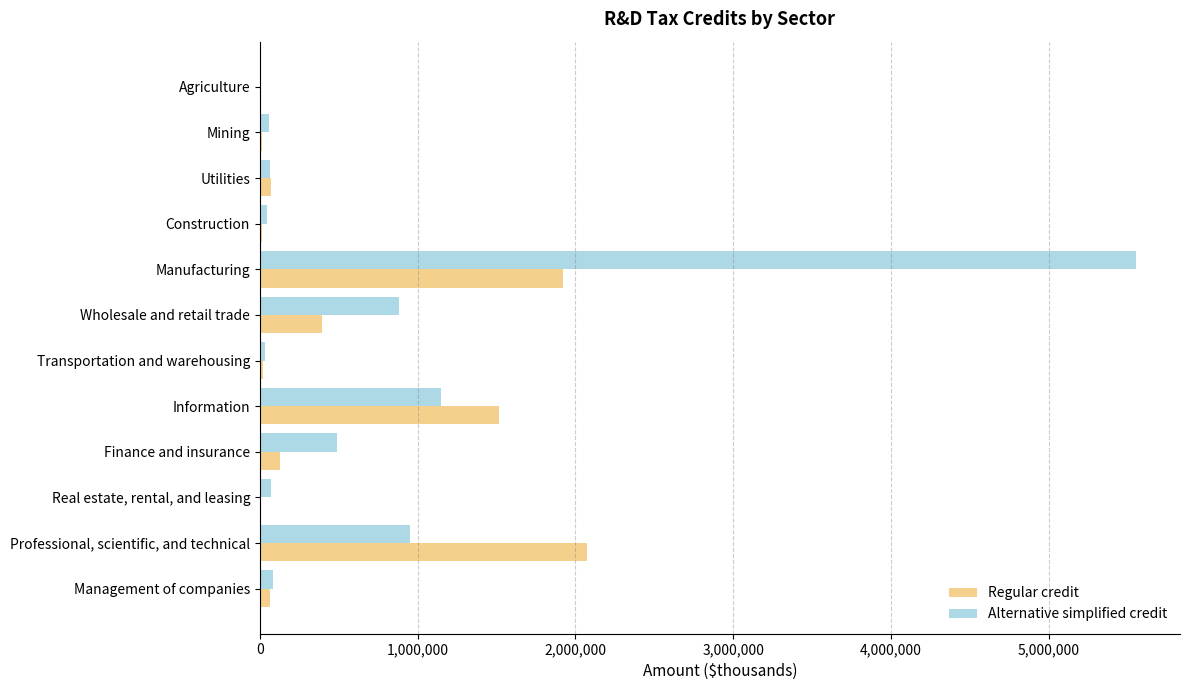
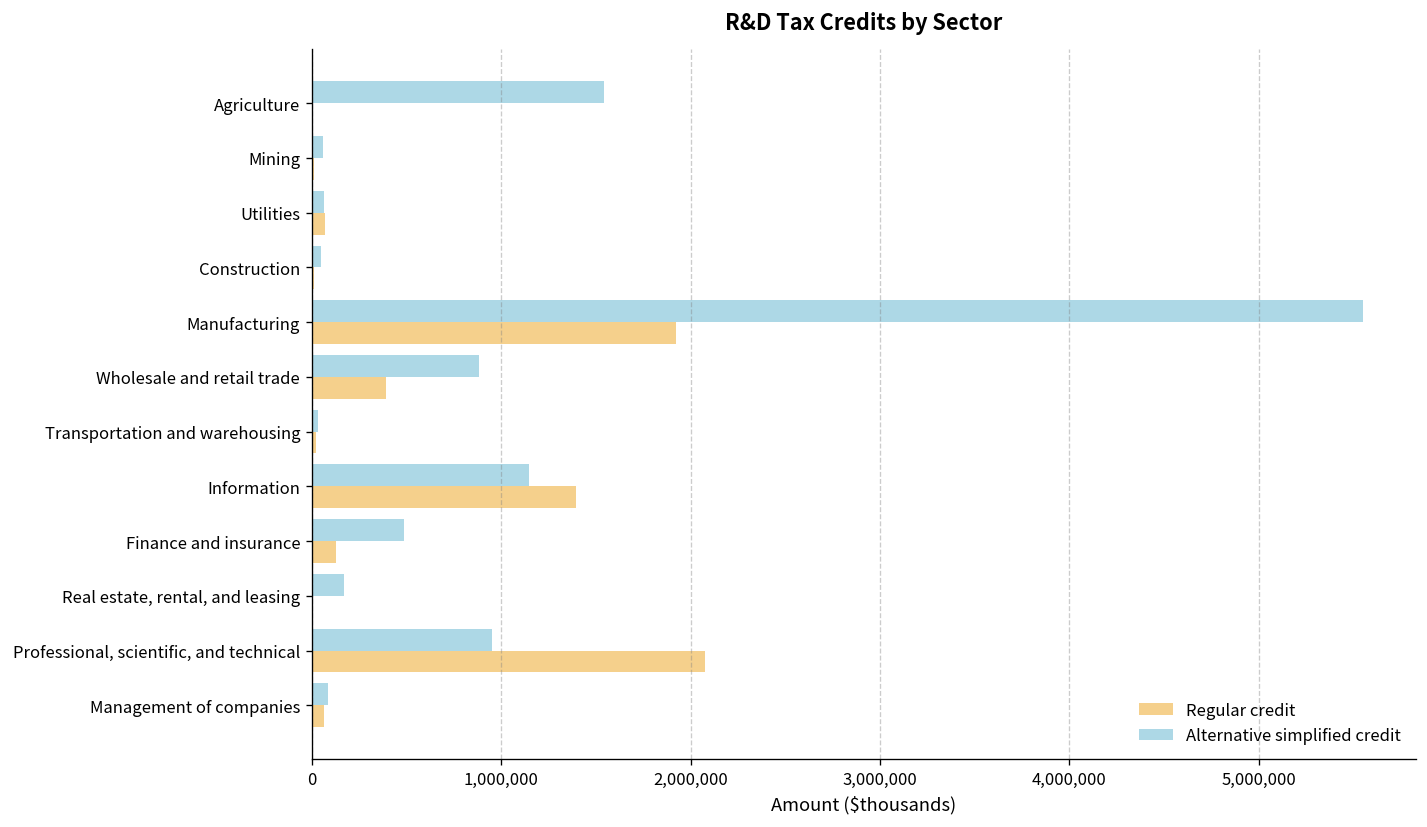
  {
    "Regular credit": {
      "Utilities": "70,000",
      "Manufacturing": "1,920,000",
      "Wholesale and retail trade": "390,000",
      "Transportation and warehousing": "20,000",
-     "Information": "1,510,000",
+     "Information": "1,390,000",
      "Finance and insurance": "130,000",
      "Real estate, rental, and leasing": "0",
      "Professional, scientific, and technical": "2,080,000",
      "Management of companies": "60,000"
    },
    "Alternative simplified credit": {
-     "Agriculture": "10,000",
+     "Agriculture": "1,540,000",
      "Mining": "60,000",
      "Utilities": "60,000",
      "Construction": "50,000",
      "Manufacturing": "5,550,000",
      "Wholesale and retail trade": "880,000",
      "Transportation and warehousing": "30,000",
      "Information": "1,140,000",
      "Finance and insurance": "490,000",
-     "Real estate, rental, and leasing": "70,000",
+     "Real estate, rental, and leasing": "170,000",
      "Professional, scientific, and technical": "950,000",
      "Management of companies": "90,000"
    }
  }
